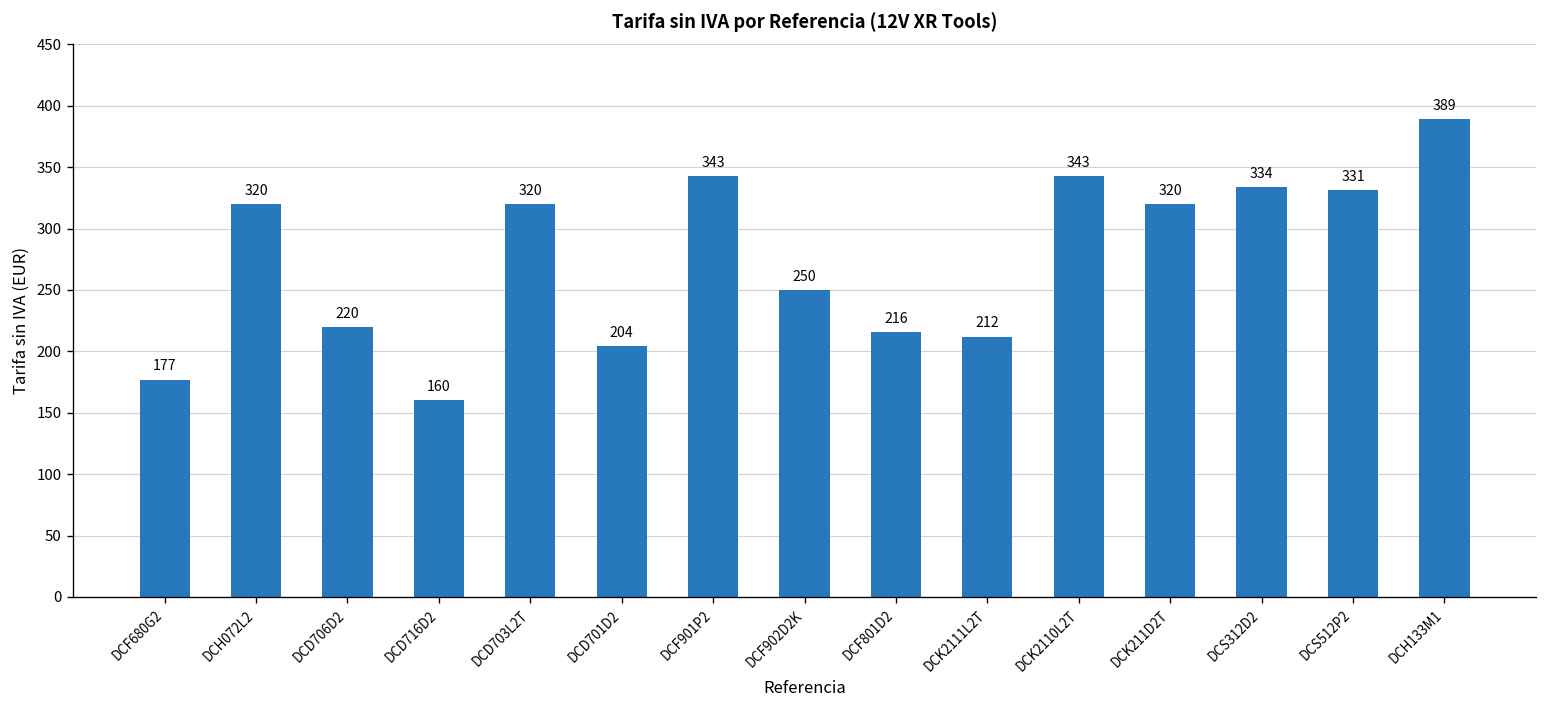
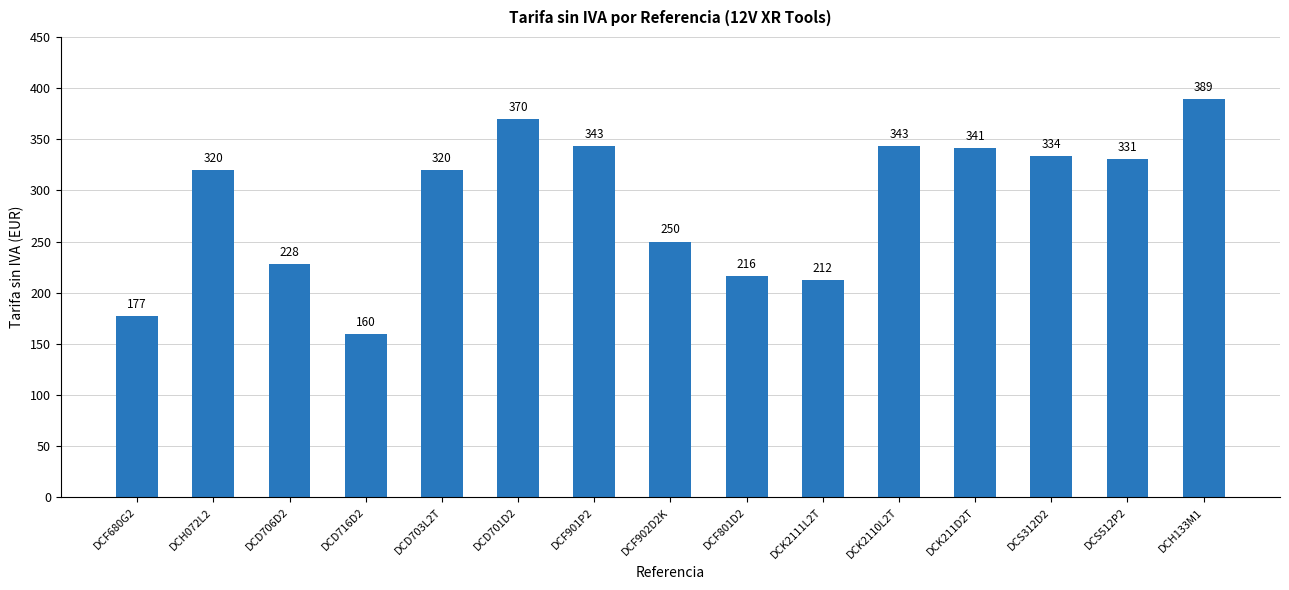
  {
    "DCF680G2": 177,
    "DCH072L2": 320,
-   "DCD706D2": 220,
+   "DCD706D2": 228,
    "DCD716D2": 160,
    "DCD703L2T": 320,
-   "DCD701D2": 204,
+   "DCD701D2": 370,
    "DCF901P2": 343,
    "DCF902D2K": 250,
    "DCF801D2": 216,
    "DCK2111L2T": 212,
    "DCK2110L2T": 343,
-   "DCK211D2T": 320,
+   "DCK211D2T": 341,
    "DCS312D2": 334,
    "DCS512P2": 331,
    "DCH133M1": 389
  }
